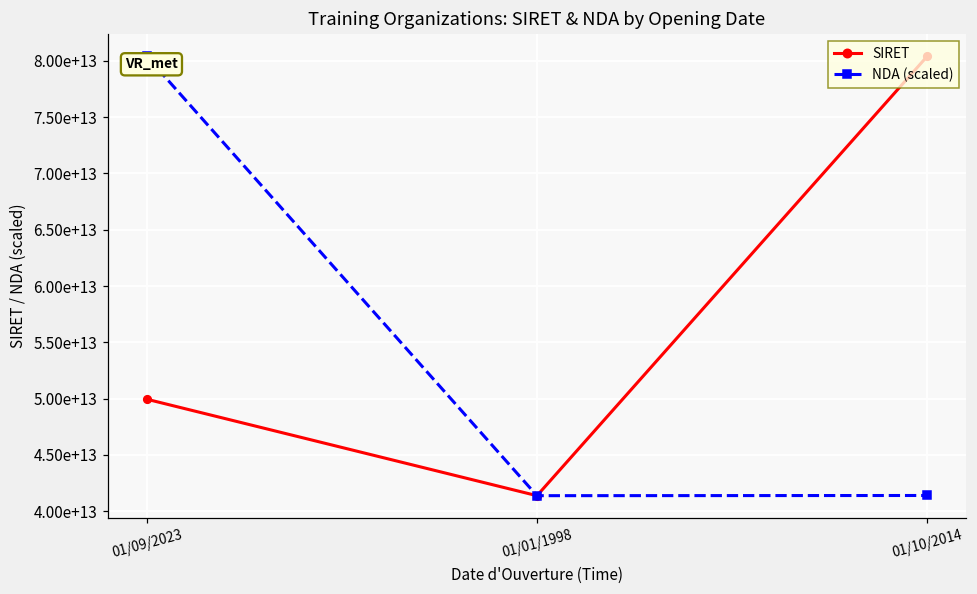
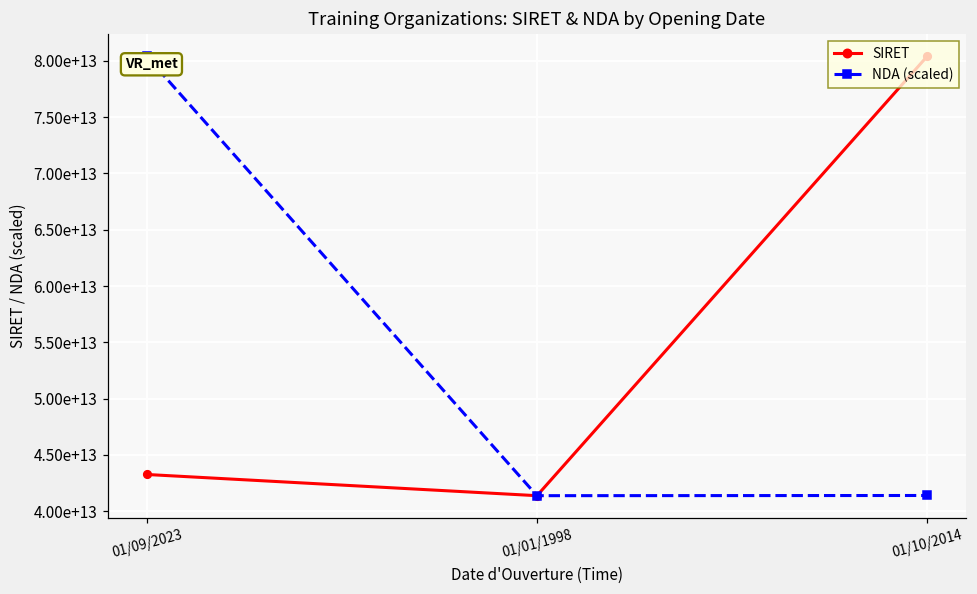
  {
    "SIRET": {
-     "01/09/2023": 49900000000000
+     "01/09/2023": 43300000000000
    },
    "NDA (scaled)": {
      "01/10/2014": 41400000000000
    }
  }
